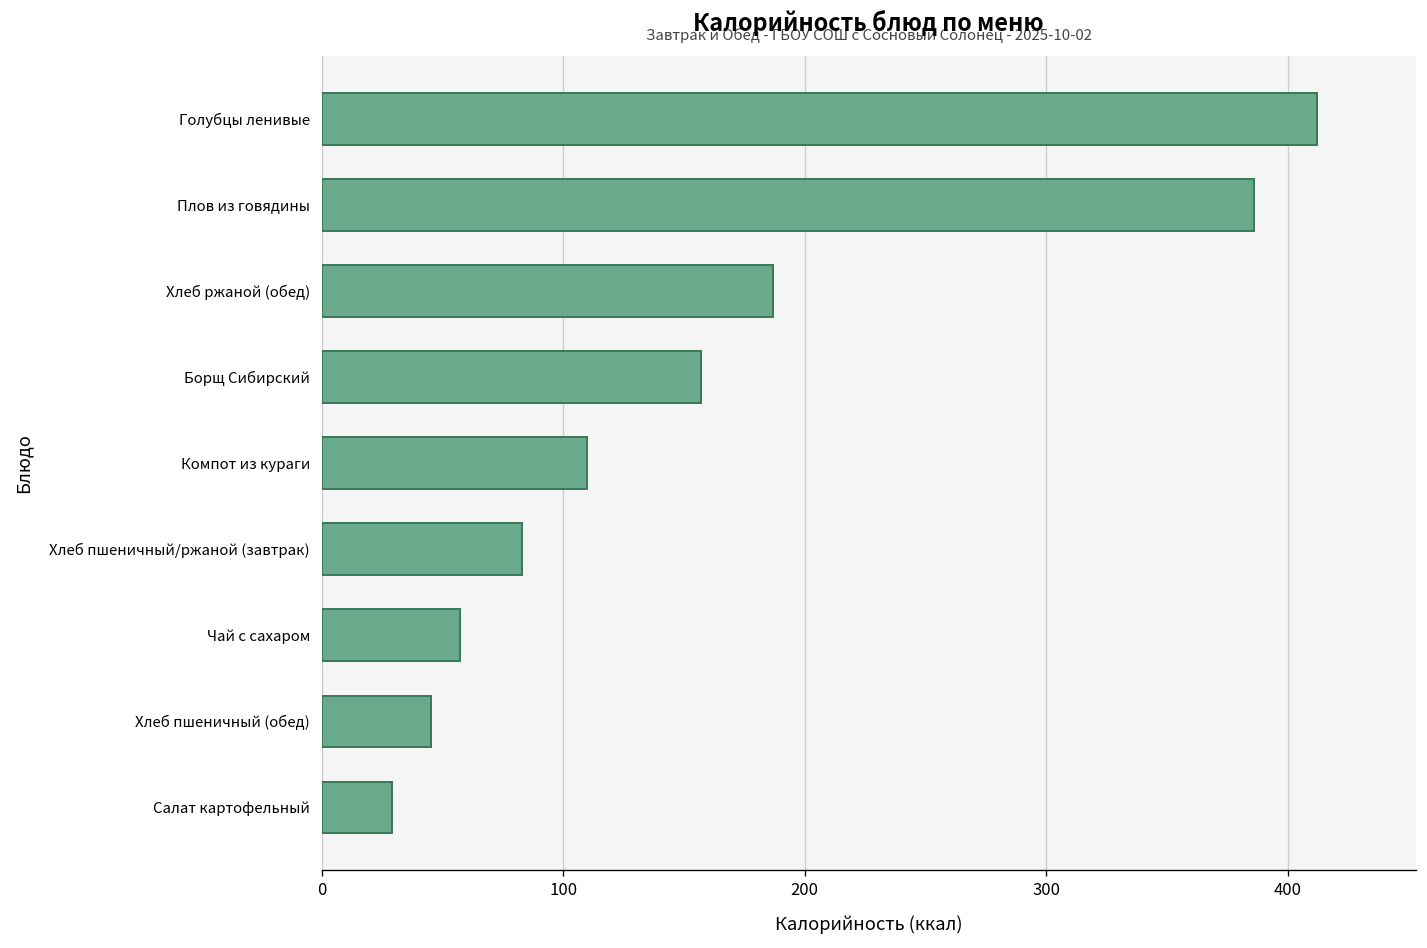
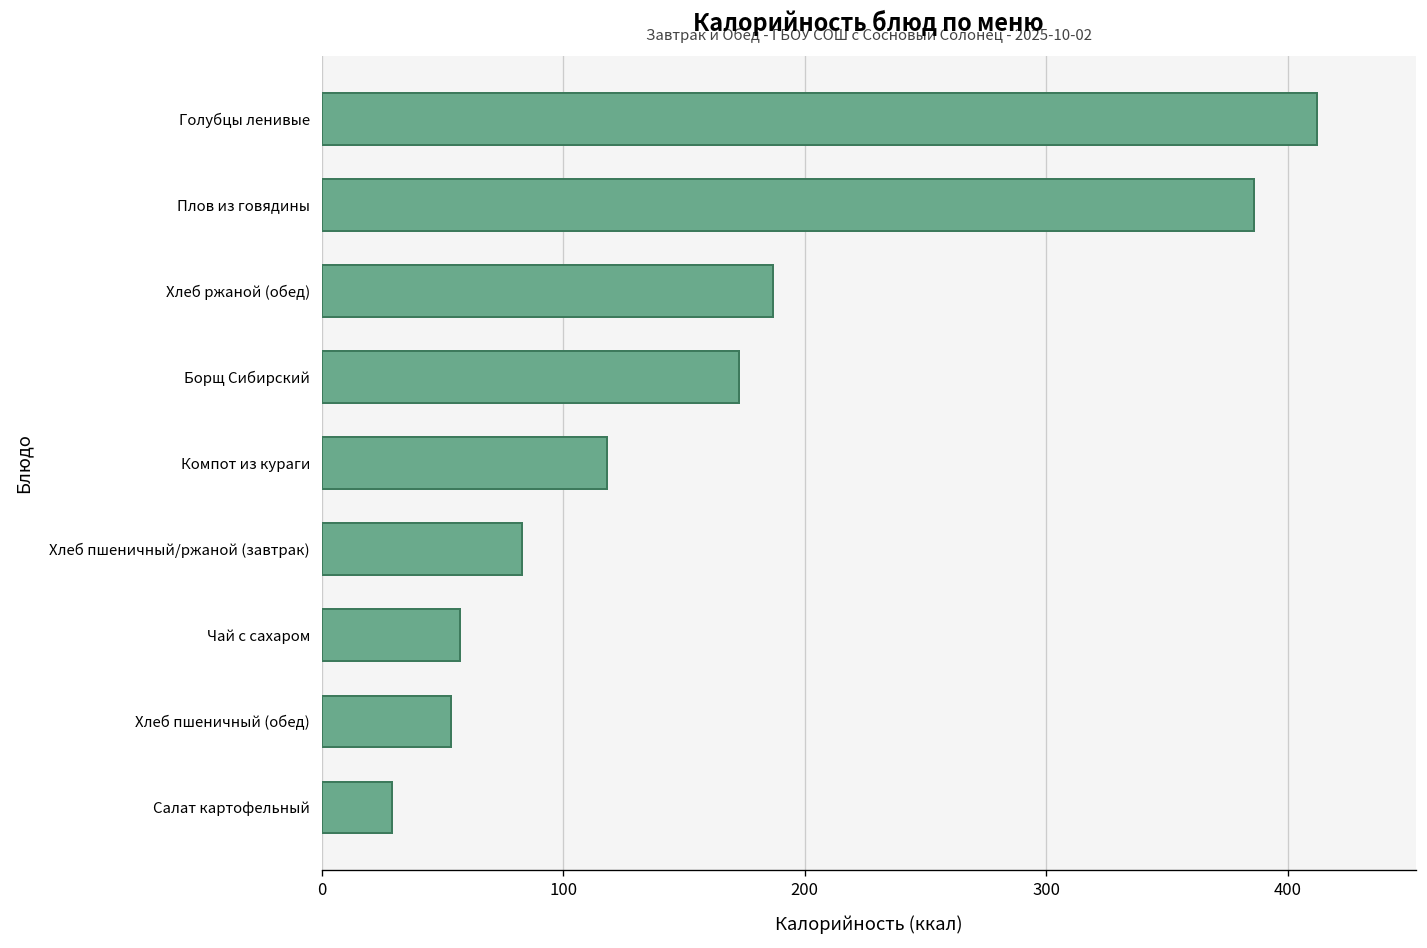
  {
    "Голубцы ленивые": 412,
    "Плов из говядины": 386,
    "Хлеб ржаной (обед)": 187,
-   "Борщ Сибирский": 157,
-   "Компот из кураги": 110,
+   "Борщ Сибирский": 173,
+   "Компот из кураги": 118,
    "Хлеб пшеничный/ржаной (завтрак)": 83,
    "Чай с сахаром": 57,
-   "Хлеб пшеничный (обед)": 45,
+   "Хлеб пшеничный (обед)": 53,
    "Салат картофельный": 29
  }
